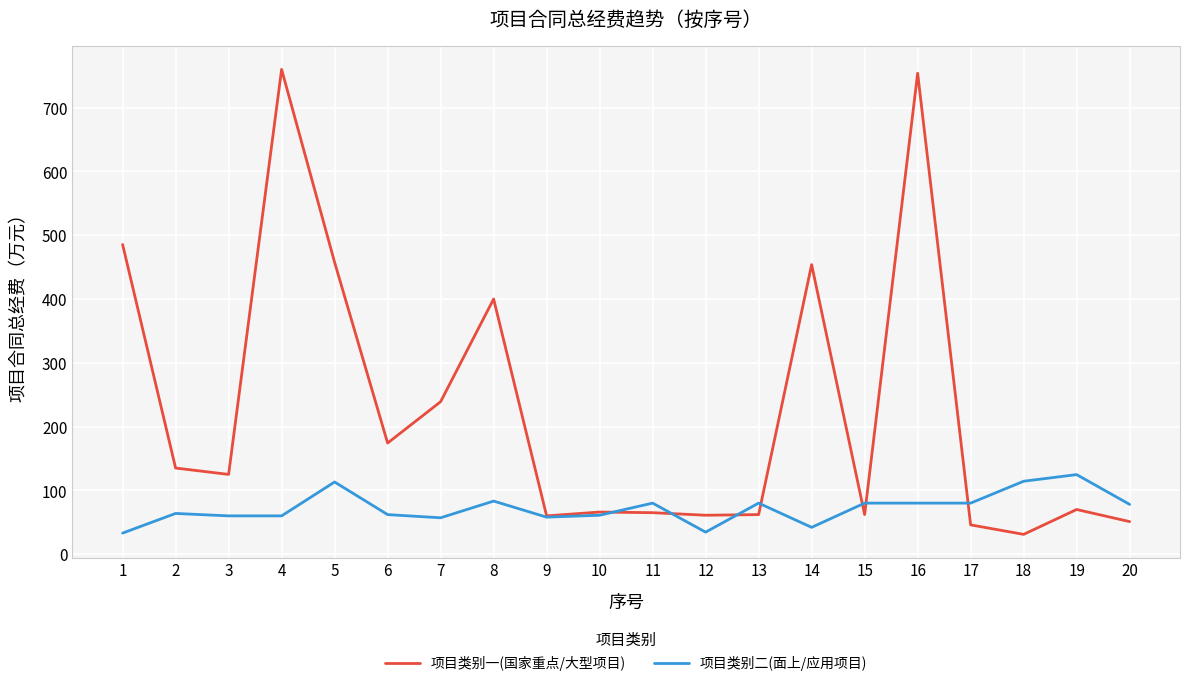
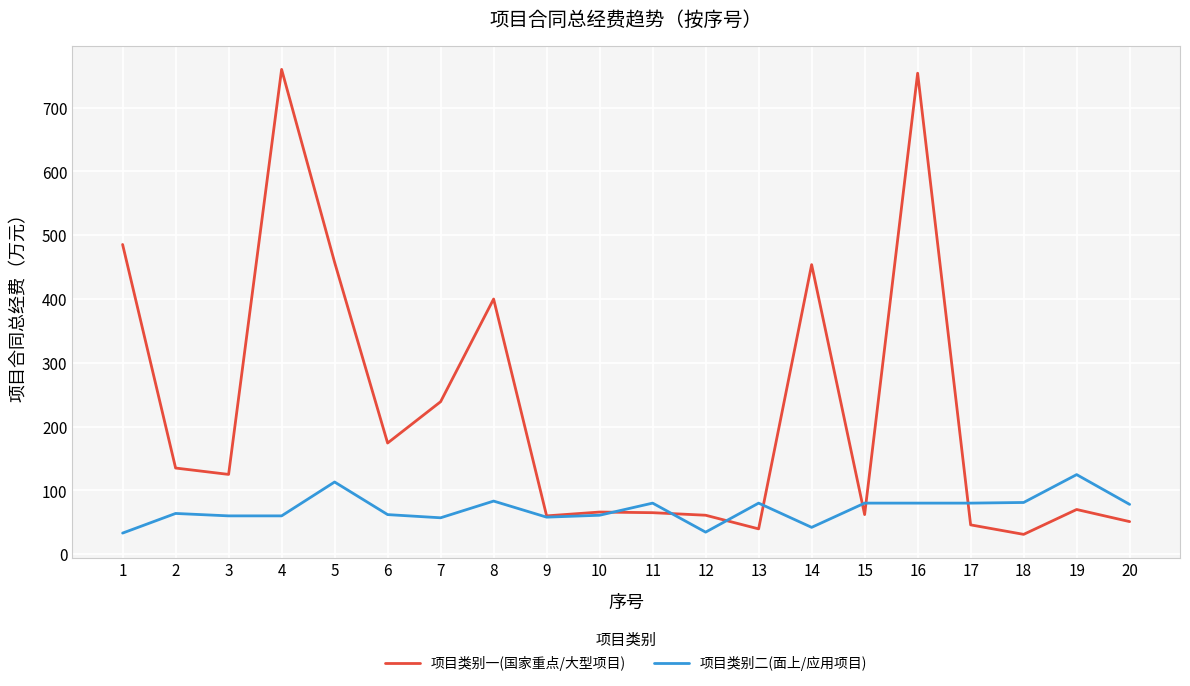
  {
    "项目类别一(国家重点/大型项目)": {
      "1": 490,
      "2": 140,
      "3": 130,
      "4": 760,
      "5": 460,
      "6": 170,
      "7": 240,
      "8": 400,
      "10": 70,
      "11": 70,
      "12": 60,
-     "13": 60,
+     "13": 40,
      "14": 450,
      "15": 60,
      "16": 750,
      "17": 50,
      "18": 30,
      "19": 70,
      "20": 50
    },
    "项目类别二(面上/应用项目)": {
      "1": 30,
      "2": 60,
      "3": 60,
      "4": 60,
      "5": 110,
      "6": 60,
      "7": 60,
      "8": 80,
      "10": 60,
      "11": 80,
      "12": 30,
      "13": 80,
      "14": 40,
      "15": 80,
      "16": 80,
      "17": 80,
-     "18": 110,
+     "18": 80,
      "19": 120,
      "20": 80
    }
  }
